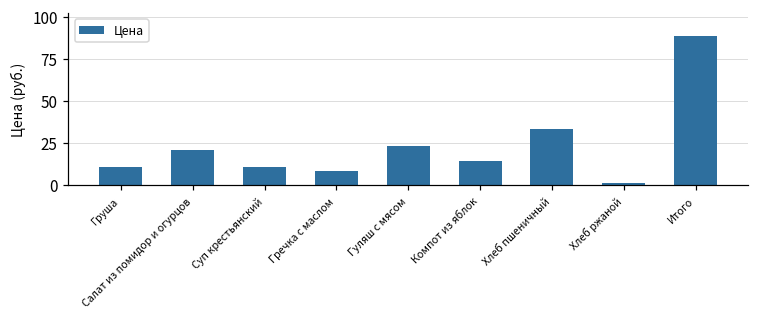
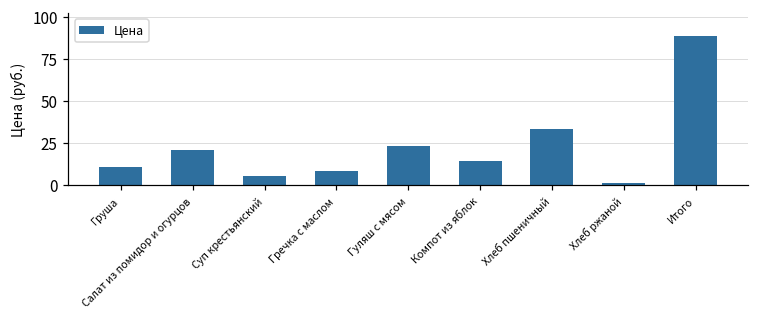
  {
    "Груша": 11,
    "Салат из помидор и огурцов": 21,
-   "Суп крестьянский": 11,
+   "Суп крестьянский": 6,
    "Гречка с маслом": 8,
    "Гуляш с мясом": 23,
    "Компот из яблок": 14,
    "Хлеб пшеничный": 33,
    "Итого": 89
  }
